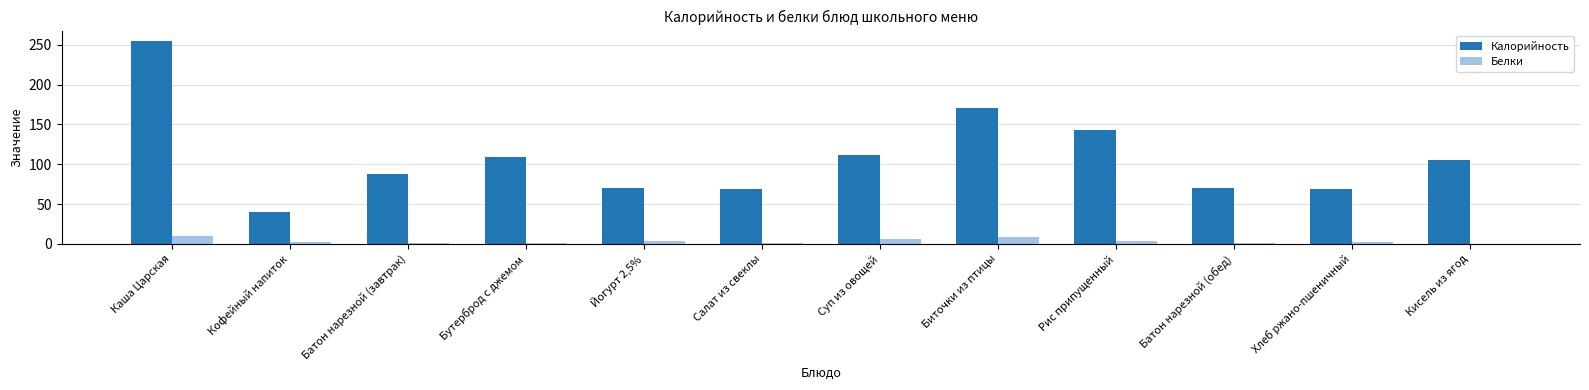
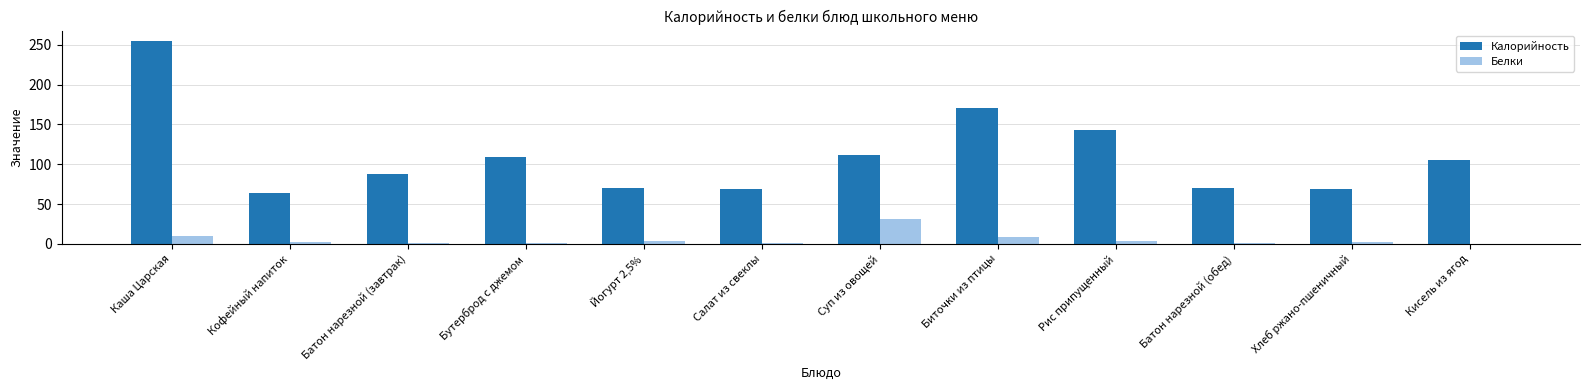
  {
    "Калорийность": {
      "Каша Царская": 260,
-     "Кофейный напиток": 40,
+     "Кофейный напиток": 60,
      "Батон нарезной (завтрак)": 90,
      "Бутерброд с джемом": 110,
      "Йогурт 2,5%": 70,
      "Салат из свеклы": 70,
      "Суп из овощей": 110,
      "Биточки из птицы": 170,
      "Рис припущенный": 140,
      "Батон нарезной (обед)": 70,
      "Хлеб ржано-пшеничный": 70,
      "Кисель из ягод": 110
    },
    "Белки": {
      "Каша Царская": 10,
      "Йогурт 2,5%": 0,
-     "Суп из овощей": 10,
+     "Суп из овощей": 30,
      "Биточки из птицы": 10,
      "Рис припущенный": 0
    }
  }
